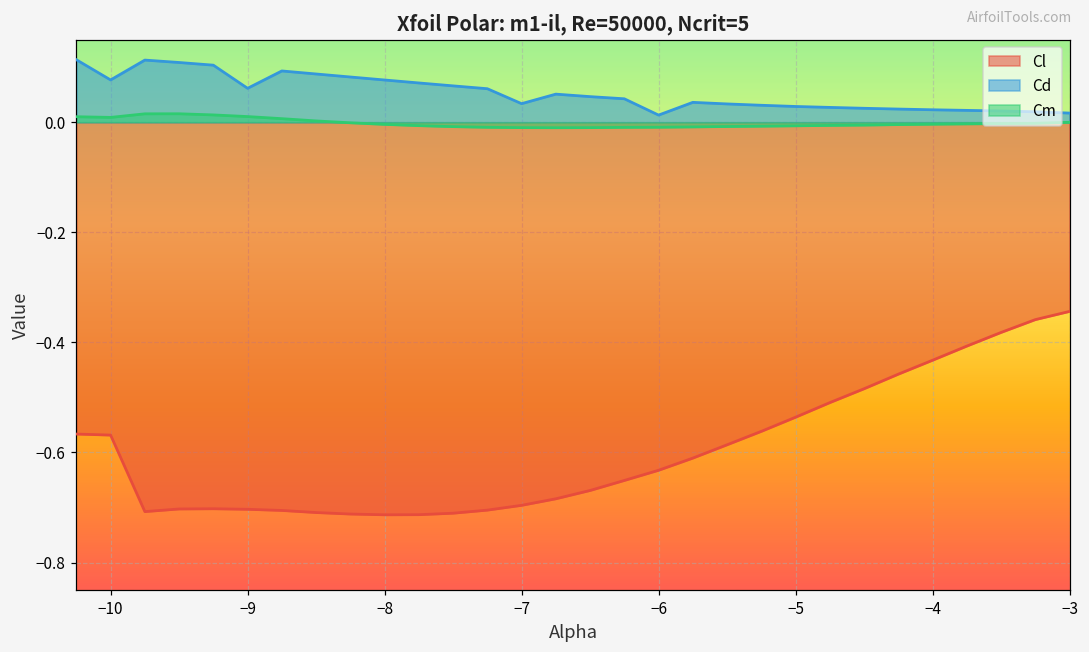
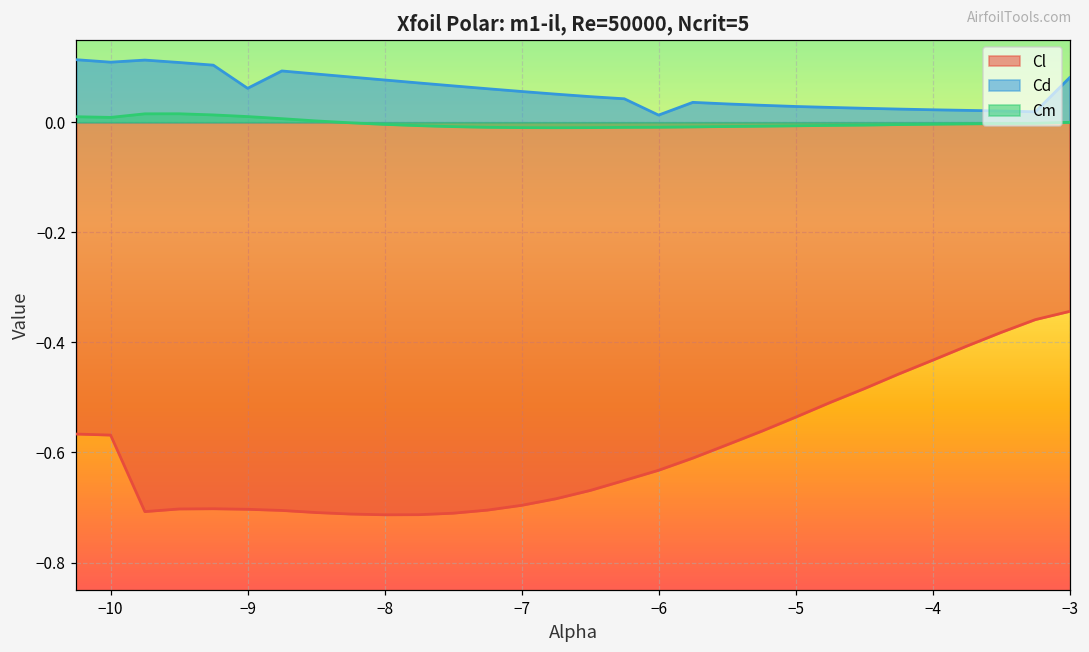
  {
    "Cd": {
-     "−10": 0.08,
+     "−10": 0.11,
      "−9": 0.06,
      "−8": 0.08,
-     "−7": 0.03,
+     "−7": 0.06,
      "−6": 0.01,
      "−5": 0.03,
      "−4": 0.02,
-     "−3": 0.02
+     "−3": 0.08
    }
  }
